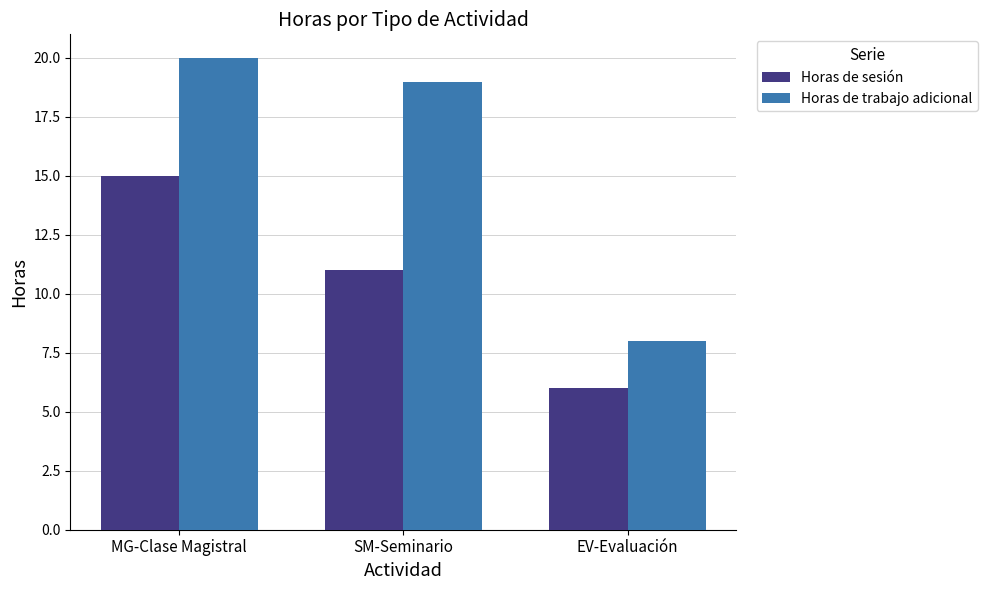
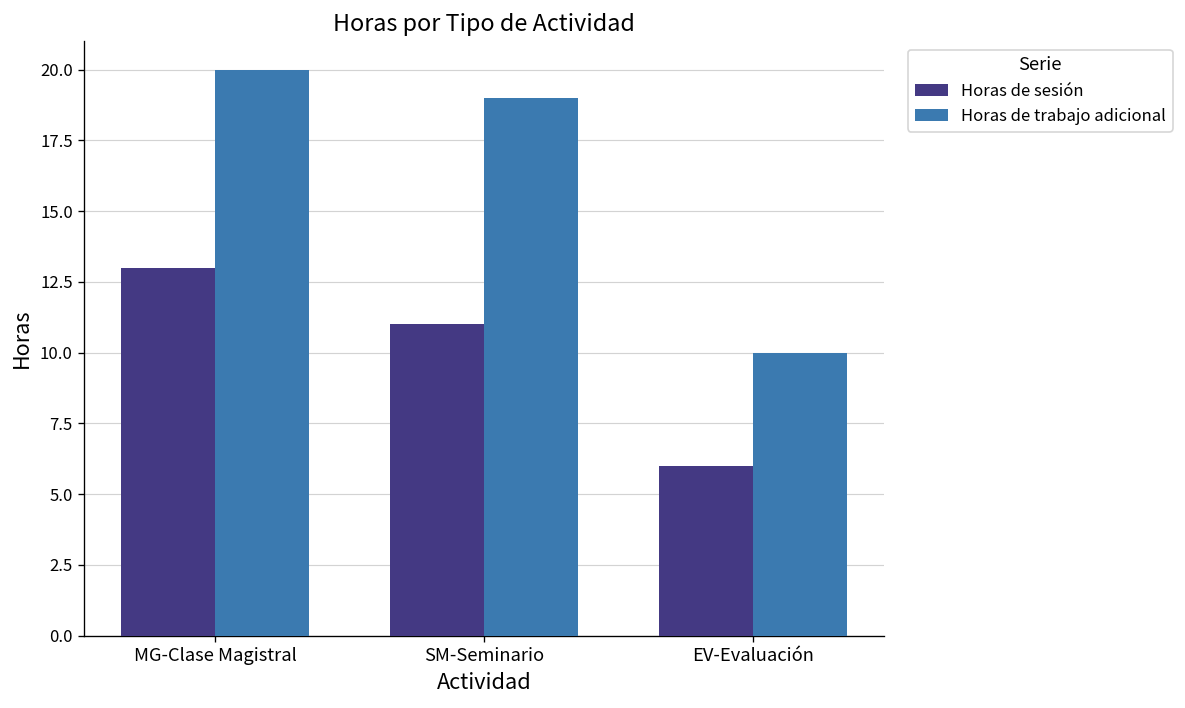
  {
    "Horas de sesión": {
-     "MG-Clase Magistral": 15,
+     "MG-Clase Magistral": 13,
      "SM-Seminario": 11,
      "EV-Evaluación": 6
    },
    "Horas de trabajo adicional": {
      "MG-Clase Magistral": 20,
      "SM-Seminario": 19,
-     "EV-Evaluación": 8
+     "EV-Evaluación": 10
    }
  }
